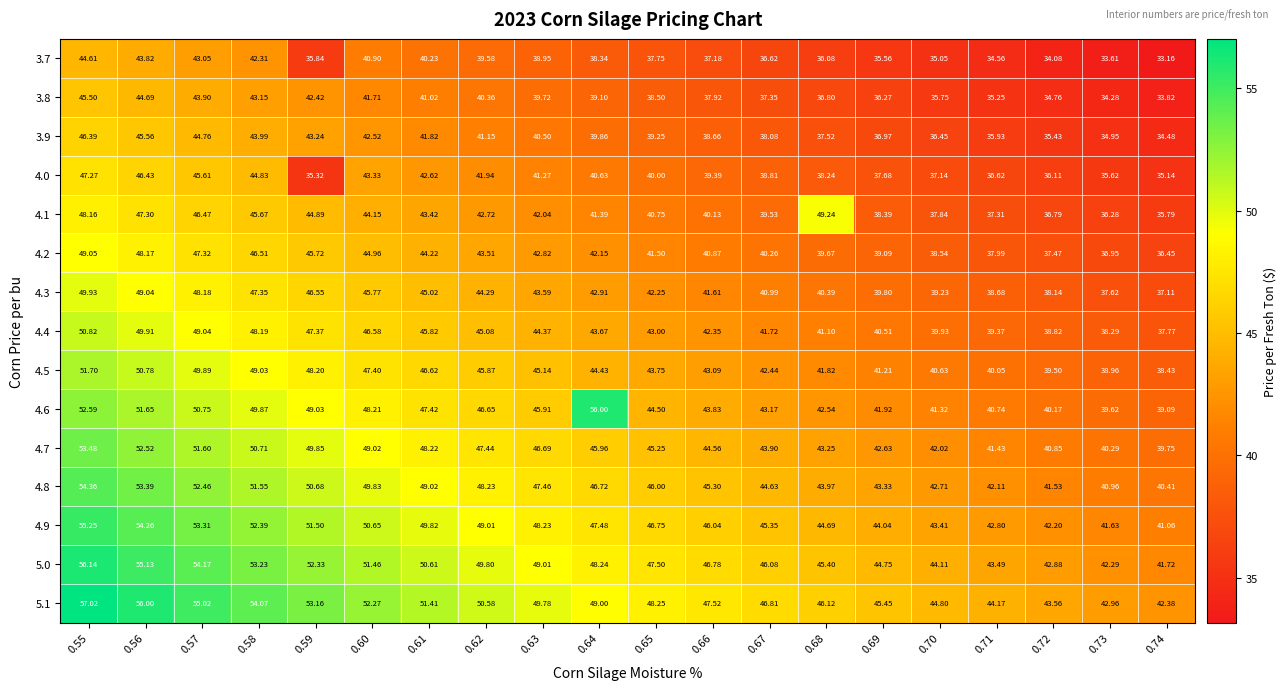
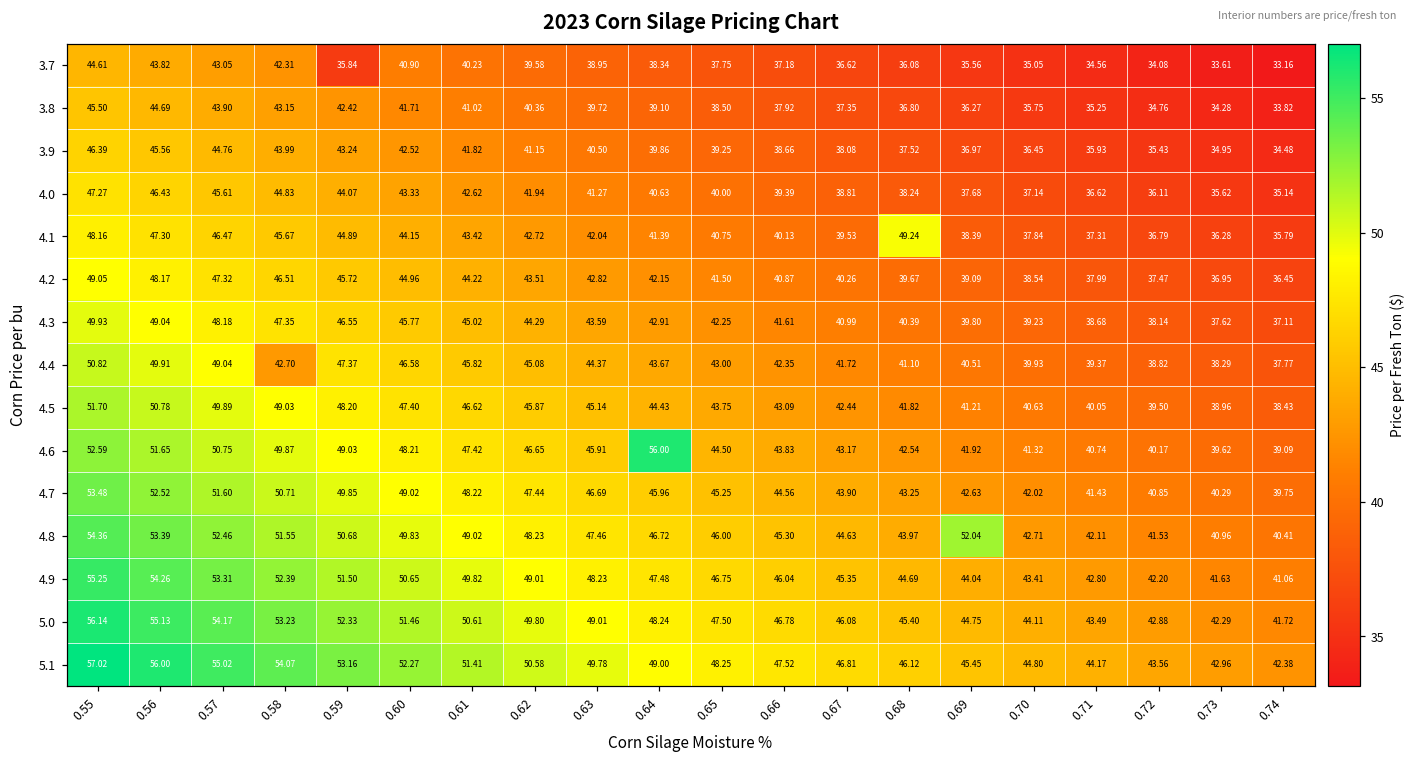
  {
    "4.0": {
      "0.55": 47.27,
      "0.56": 46.43,
      "0.57": 45.61,
      "0.58": 44.83,
-     "0.59": 35.32,
+     "0.59": 44.07,
      "0.60": 43.33,
      "0.61": 42.62,
      "0.62": 41.94,
      "0.63": 41.27,
      "0.64": 40.63,
      "0.65": 40.00,
      "0.66": 39.39,
      "0.67": 38.81,
      "0.68": 38.24,
      "0.69": 37.68,
      "0.70": 37.14,
      "0.71": 36.62,
      "0.72": 36.11,
      "0.73": 35.62,
      "0.74": 35.14
    },
    "4.4": {
      "0.55": 50.82,
      "0.56": 49.91,
      "0.57": 49.04,
-     "0.58": 48.19,
+     "0.58": 42.70,
      "0.59": 47.37,
      "0.60": 46.58,
      "0.61": 45.82,
      "0.62": 45.08,
      "0.63": 44.37,
      "0.64": 43.67,
      "0.65": 43.00,
      "0.66": 42.35,
      "0.67": 41.72,
      "0.68": 41.10,
      "0.69": 40.51,
      "0.70": 39.93,
      "0.71": 39.37,
      "0.72": 38.82,
      "0.73": 38.29,
      "0.74": 37.77
    },
    "4.8": {
      "0.55": 54.36,
      "0.56": 53.39,
      "0.57": 52.46,
      "0.58": 51.55,
      "0.59": 50.68,
      "0.60": 49.83,
      "0.61": 49.02,
      "0.62": 48.23,
      "0.63": 47.46,
      "0.64": 46.72,
      "0.65": 46.00,
      "0.66": 45.30,
      "0.67": 44.63,
      "0.68": 43.97,
-     "0.69": 43.33,
+     "0.69": 52.04,
      "0.70": 42.71,
      "0.71": 42.11,
      "0.72": 41.53,
      "0.73": 40.96,
      "0.74": 40.41
    }
  }
